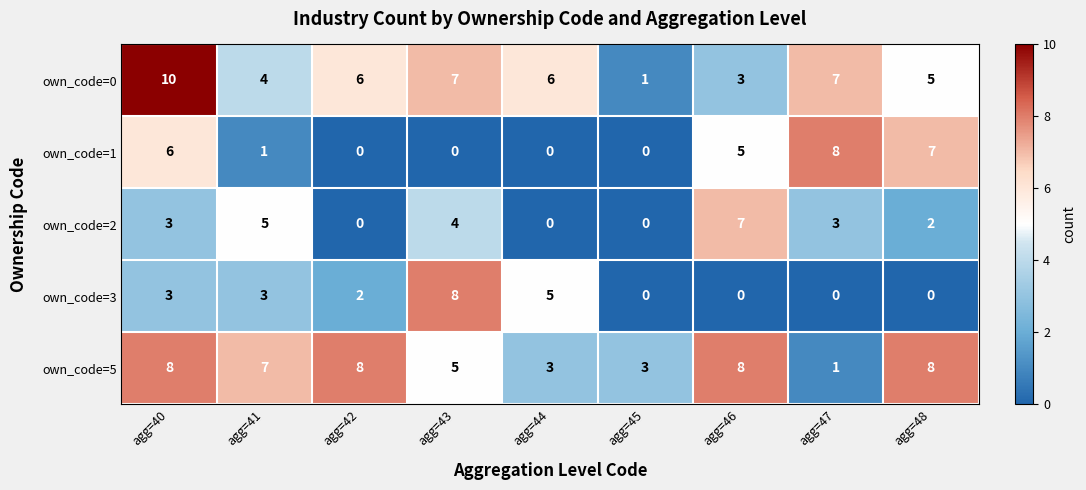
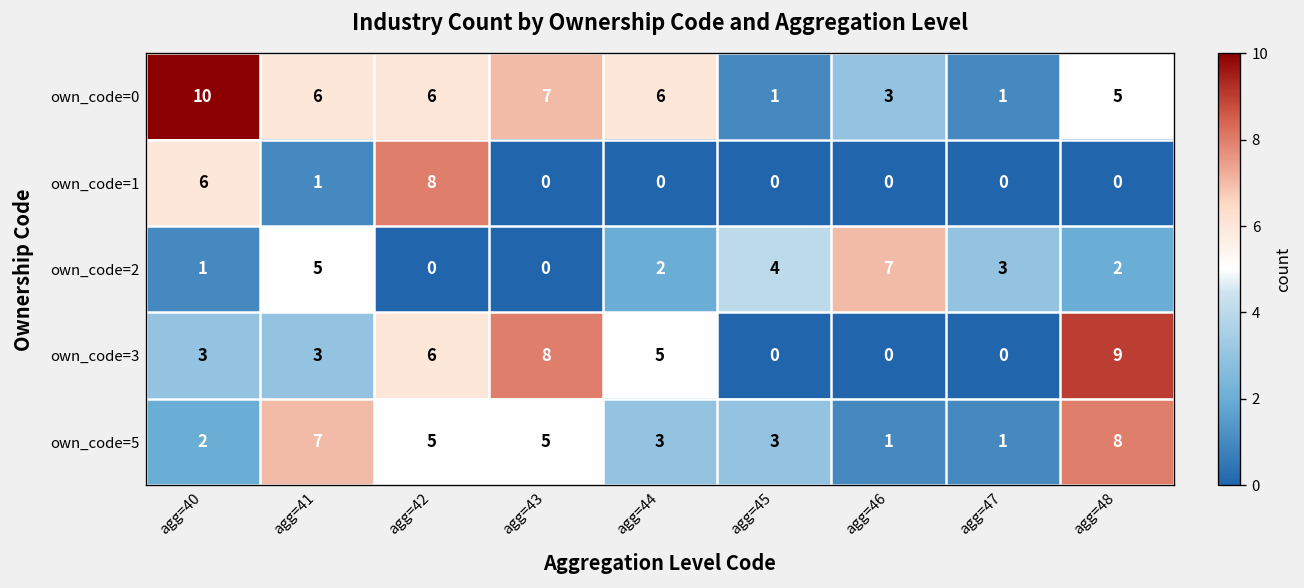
  {
    "own_code=0": {
      "agg=40": 10,
-     "agg=41": 4,
+     "agg=41": 6,
      "agg=42": 6,
      "agg=43": 7,
      "agg=44": 6,
      "agg=45": 1,
      "agg=46": 3,
-     "agg=47": 7,
+     "agg=47": 1,
      "agg=48": 5
    },
    "own_code=1": {
      "agg=40": 6,
      "agg=41": 1,
-     "agg=42": 0,
+     "agg=42": 8,
      "agg=43": 0,
      "agg=44": 0,
      "agg=45": 0,
-     "agg=46": 5,
-     "agg=47": 8,
-     "agg=48": 7
+     "agg=46": 0,
+     "agg=47": 0,
+     "agg=48": 0
    },
    "own_code=2": {
-     "agg=40": 3,
+     "agg=40": 1,
      "agg=41": 5,
      "agg=42": 0,
-     "agg=43": 4,
-     "agg=44": 0,
-     "agg=45": 0,
+     "agg=43": 0,
+     "agg=44": 2,
+     "agg=45": 4,
      "agg=46": 7,
      "agg=47": 3,
      "agg=48": 2
    },
    "own_code=3": {
      "agg=40": 3,
      "agg=41": 3,
-     "agg=42": 2,
+     "agg=42": 6,
      "agg=43": 8,
      "agg=44": 5,
      "agg=45": 0,
      "agg=46": 0,
      "agg=47": 0,
-     "agg=48": 0
+     "agg=48": 9
    },
    "own_code=5": {
-     "agg=40": 8,
+     "agg=40": 2,
      "agg=41": 7,
-     "agg=42": 8,
+     "agg=42": 5,
      "agg=43": 5,
      "agg=44": 3,
      "agg=45": 3,
-     "agg=46": 8,
+     "agg=46": 1,
      "agg=47": 1,
      "agg=48": 8
    }
  }
